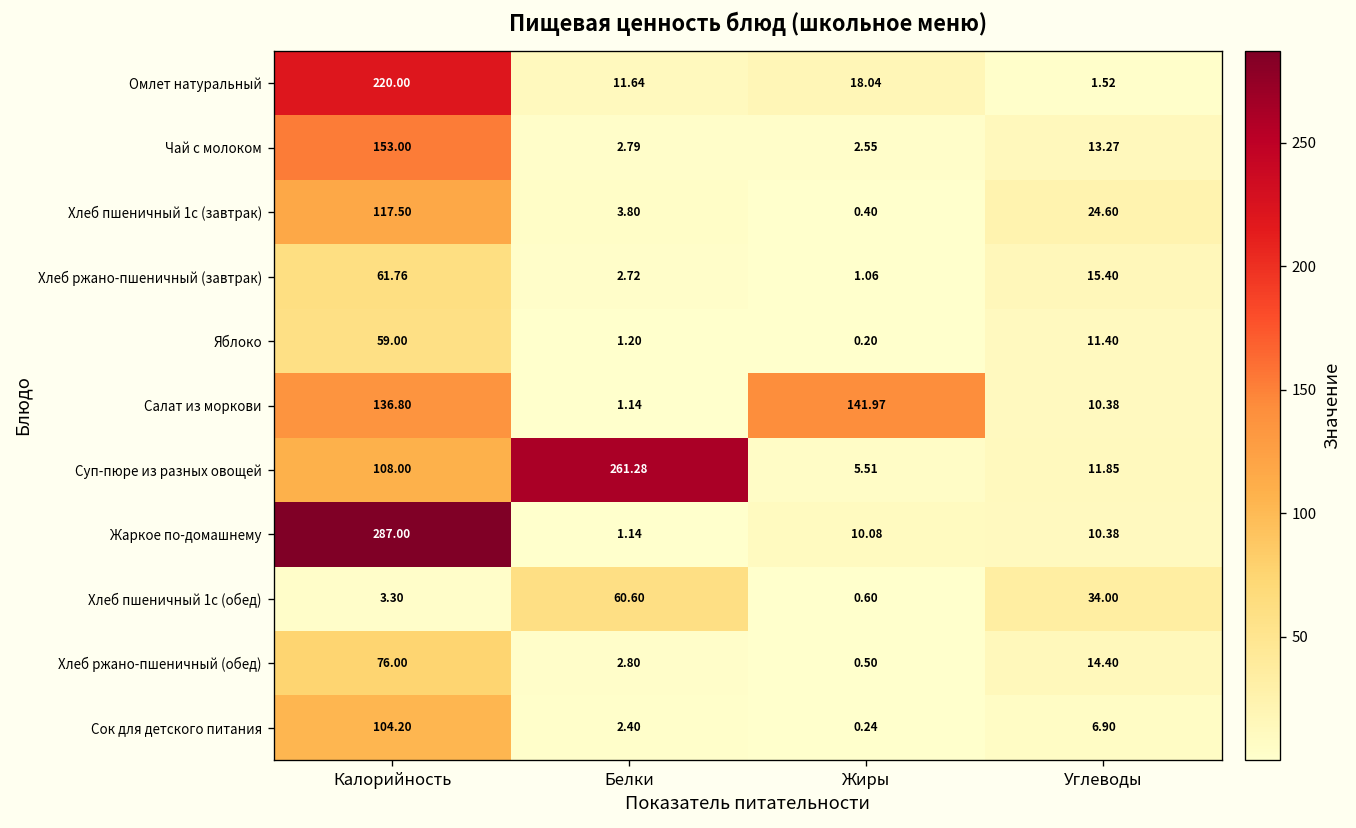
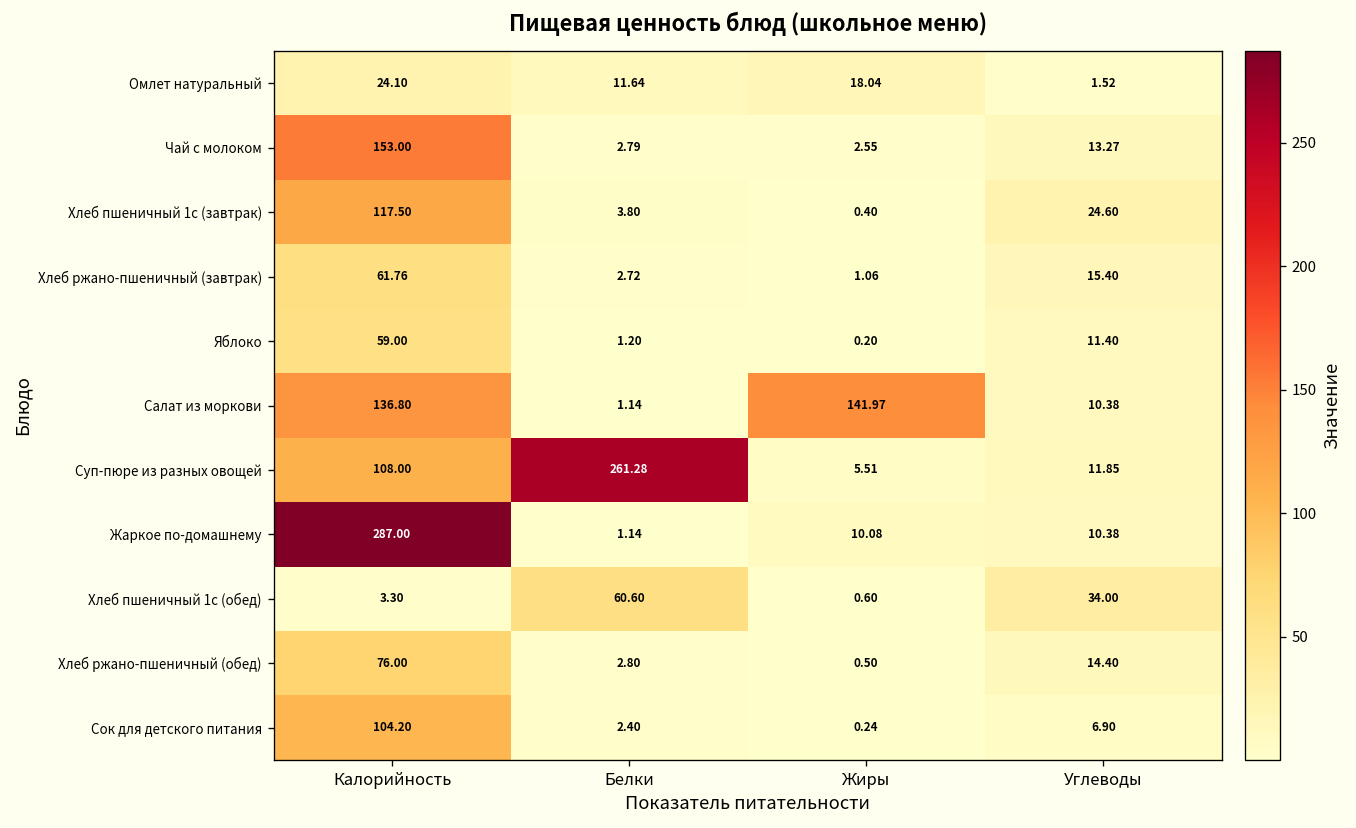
  {
    "Омлет натуральный": {
-     "Калорийность": 220.00,
+     "Калорийность": 24.10,
      "Белки": 11.64,
      "Жиры": 18.04,
      "Углеводы": 1.52
    },
    "Чай с молоком": {
      "Калорийность": 153.00,
      "Белки": 2.79,
      "Жиры": 2.55,
      "Углеводы": 13.27
    },
    "Хлеб пшеничный 1с (завтрак)": {
      "Калорийность": 117.50,
      "Белки": 3.80,
      "Жиры": 0.40,
      "Углеводы": 24.60
    },
    "Хлеб ржано-пшеничный (завтрак)": {
      "Калорийность": 61.76,
      "Белки": 2.72,
      "Жиры": 1.06,
      "Углеводы": 15.40
    },
    "Яблоко": {
      "Калорийность": 59.00,
      "Белки": 1.20,
      "Жиры": 0.20,
      "Углеводы": 11.40
    },
    "Салат из моркови": {
      "Калорийность": 136.80,
      "Белки": 1.14,
      "Жиры": 141.97,
      "Углеводы": 10.38
    },
    "Суп-пюре из разных овощей": {
      "Калорийность": 108.00,
      "Белки": 261.28,
      "Жиры": 5.51,
      "Углеводы": 11.85
    },
    "Жаркое по-домашнему": {
      "Калорийность": 287.00,
      "Белки": 1.14,
      "Жиры": 10.08,
      "Углеводы": 10.38
    },
    "Хлеб пшеничный 1с (обед)": {
      "Калорийность": 3.30,
      "Белки": 60.60,
      "Жиры": 0.60,
      "Углеводы": 34.00
    },
    "Хлеб ржано-пшеничный (обед)": {
      "Калорийность": 76.00,
      "Белки": 2.80,
      "Жиры": 0.50,
      "Углеводы": 14.40
    },
    "Сок для детского питания": {
      "Калорийность": 104.20,
      "Белки": 2.40,
      "Жиры": 0.24,
      "Углеводы": 6.90
    }
  }
